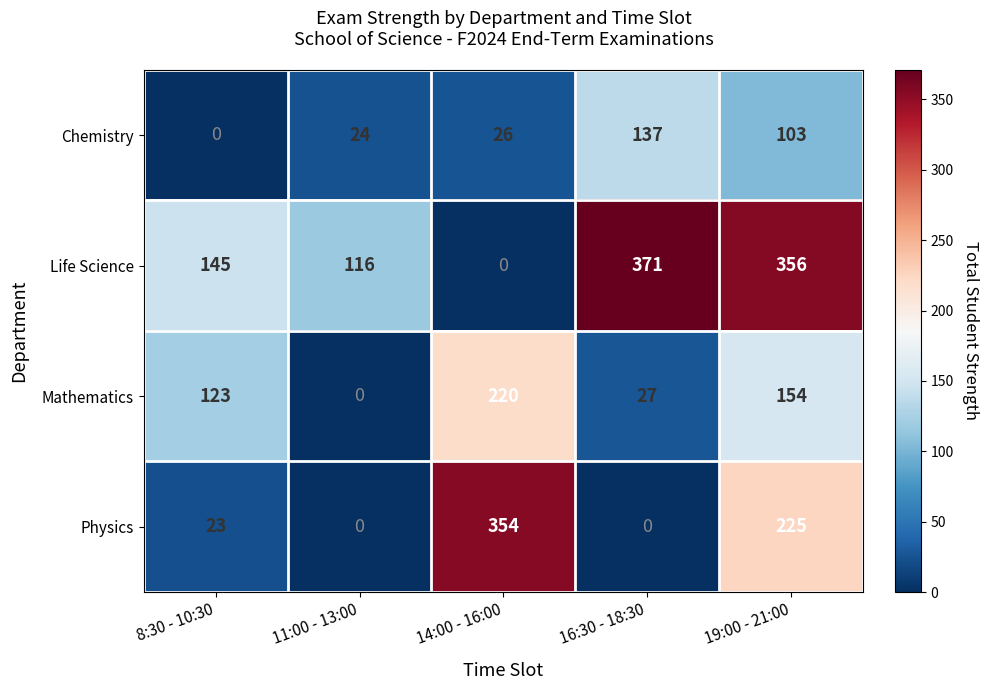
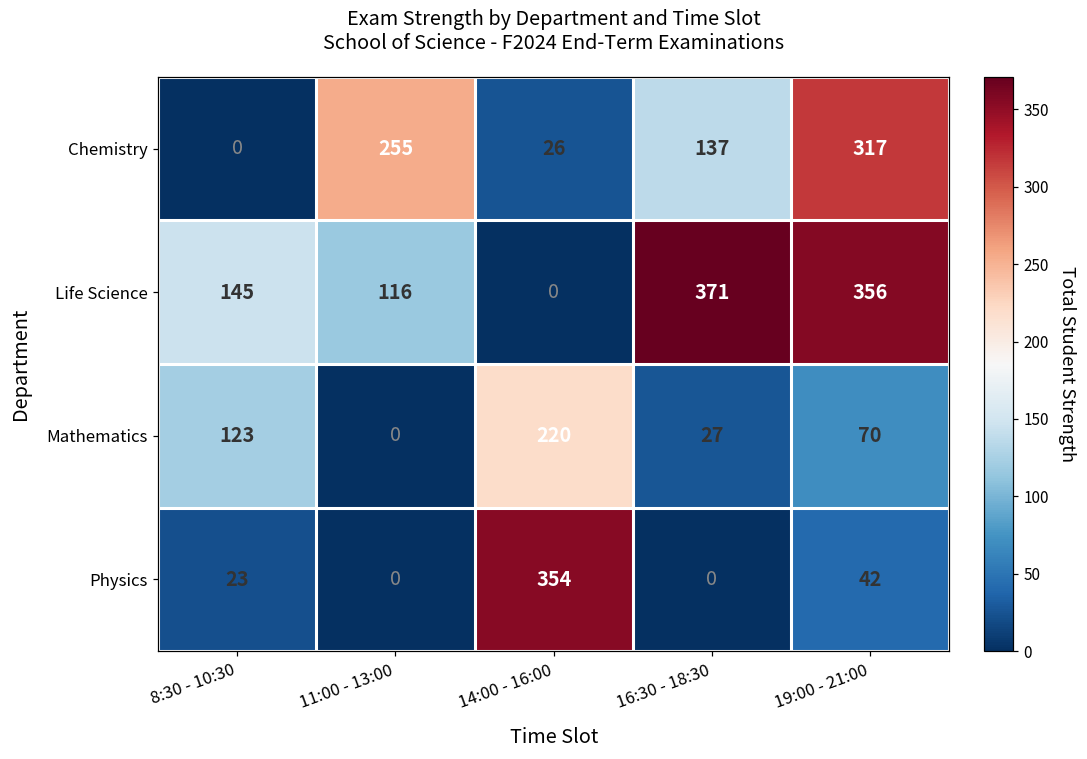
  {
    "Chemistry": {
      "8:30 - 10:30": 0,
-     "11:00 - 13:00": 24,
+     "11:00 - 13:00": 255,
      "14:00 - 16:00": 26,
      "16:30 - 18:30": 137,
-     "19:00 - 21:00": 103
+     "19:00 - 21:00": 317
    },
    "Life Science": {
      "8:30 - 10:30": 145,
      "11:00 - 13:00": 116,
      "14:00 - 16:00": 0,
      "16:30 - 18:30": 371,
      "19:00 - 21:00": 356
    },
    "Mathematics": {
      "8:30 - 10:30": 123,
      "11:00 - 13:00": 0,
      "14:00 - 16:00": 220,
      "16:30 - 18:30": 27,
-     "19:00 - 21:00": 154
+     "19:00 - 21:00": 70
    },
    "Physics": {
      "8:30 - 10:30": 23,
      "11:00 - 13:00": 0,
      "14:00 - 16:00": 354,
      "16:30 - 18:30": 0,
-     "19:00 - 21:00": 225
+     "19:00 - 21:00": 42
    }
  }
